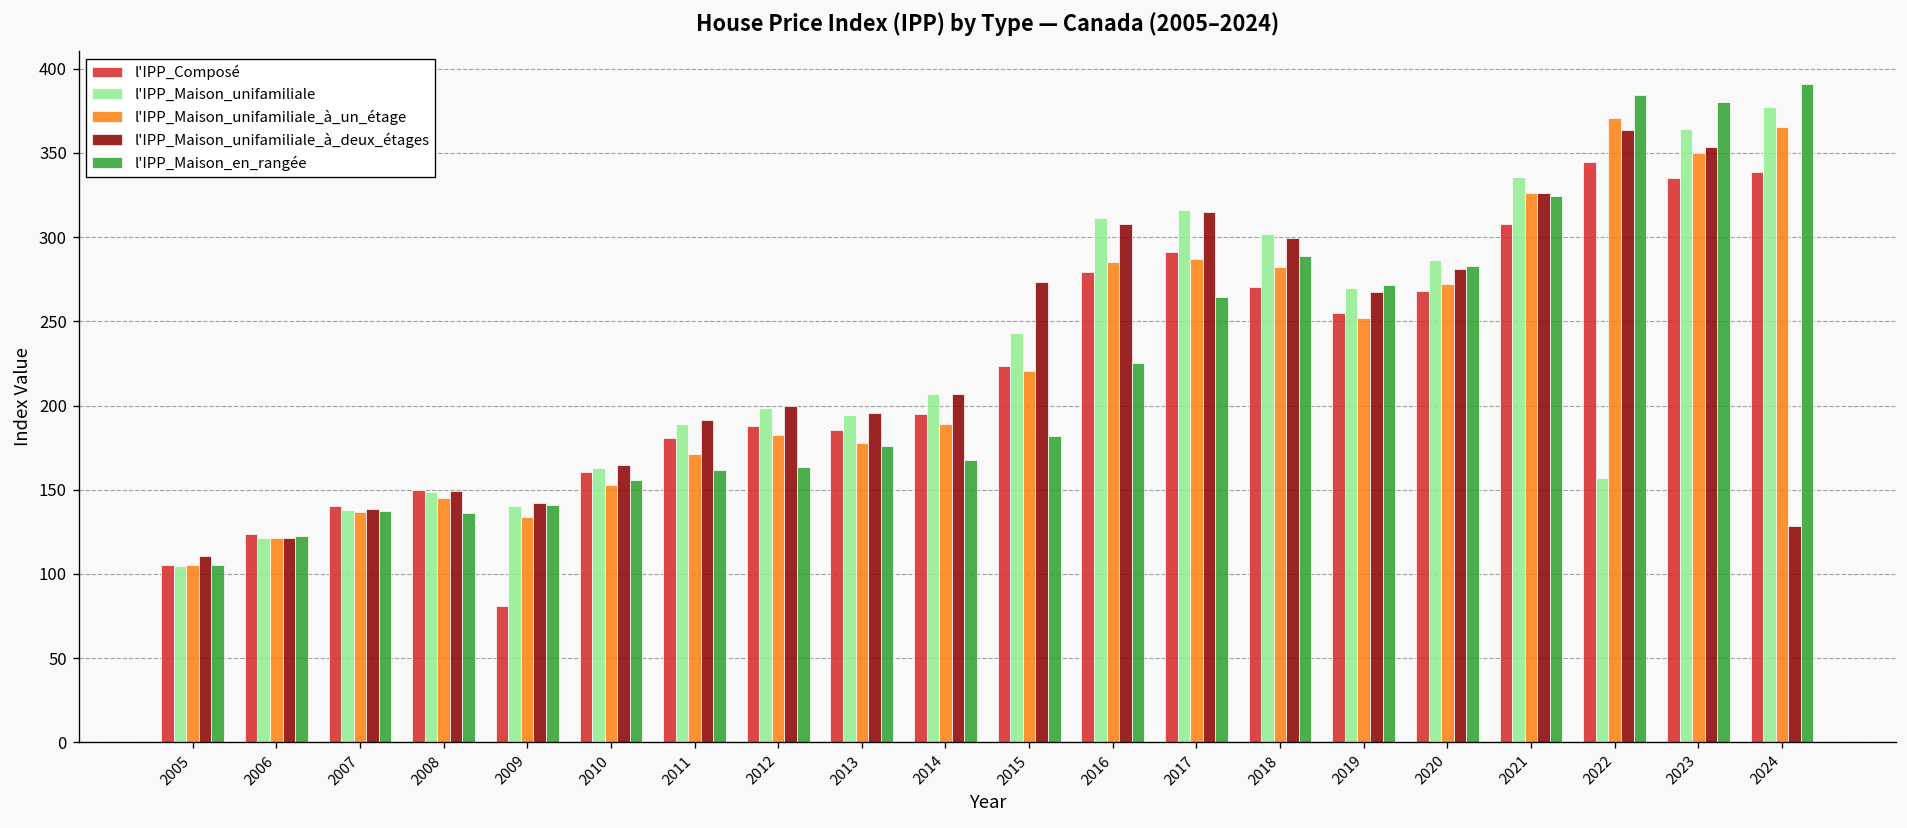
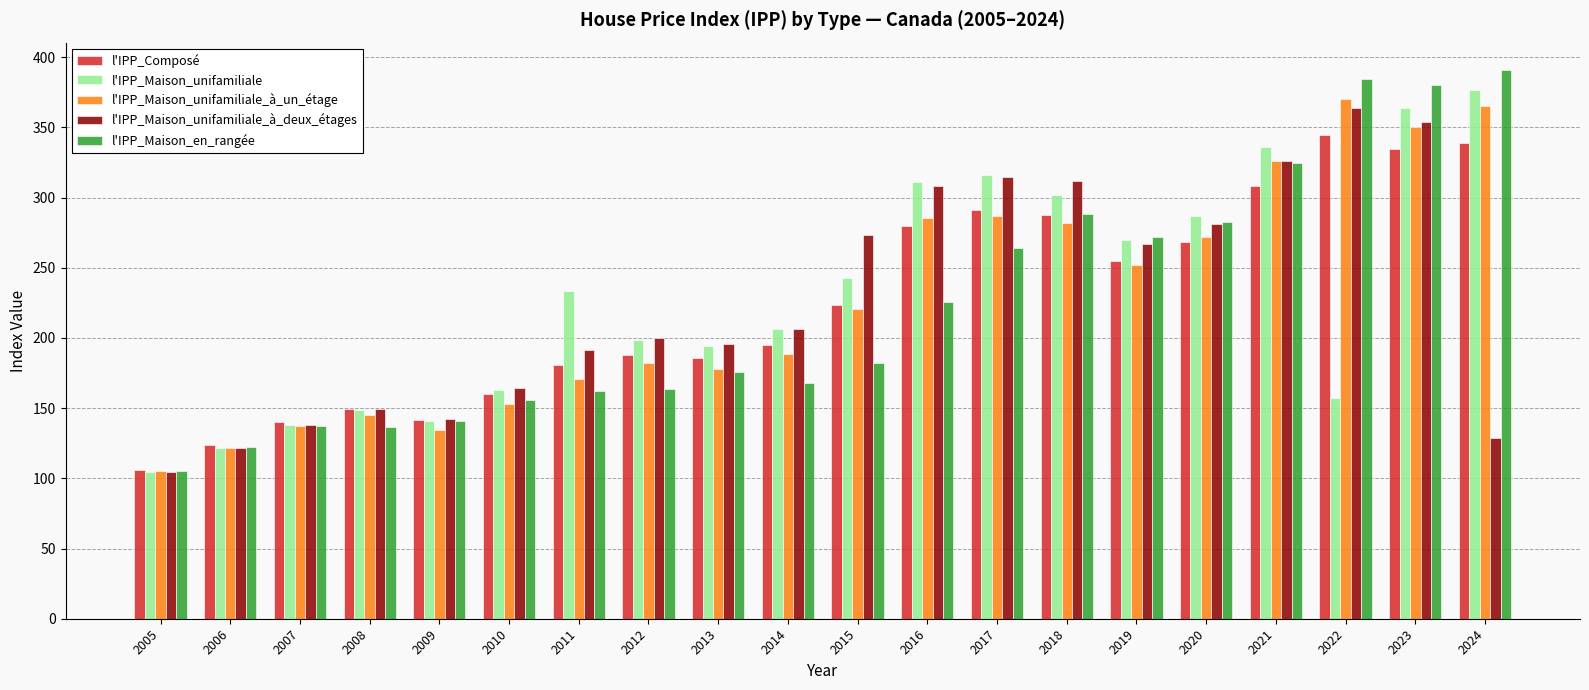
  {
    "l'IPP_Composé": {
      "2005": 106,
      "2006": 124,
      "2007": 140,
      "2008": 150,
-     "2009": 81,
+     "2009": 142,
      "2010": 160,
      "2011": 181,
      "2012": 188,
      "2013": 186,
      "2014": 195,
      "2015": 223,
      "2016": 280,
      "2017": 291,
-     "2018": 271,
+     "2018": 288,
      "2019": 255,
      "2020": 268,
      "2021": 308,
      "2022": 344,
      "2023": 335,
      "2024": 339
    },
    "l'IPP_Maison_unifamiliale": {
      "2005": 105,
      "2006": 122,
      "2007": 138,
      "2008": 149,
      "2009": 141,
      "2010": 163,
-     "2011": 189,
+     "2011": 234,
      "2012": 199,
      "2013": 195,
      "2014": 207,
      "2015": 243,
      "2016": 311,
      "2017": 316,
      "2018": 302,
      "2019": 270,
      "2020": 287,
      "2021": 336,
      "2022": 157,
      "2023": 364,
      "2024": 377
    },
    "l'IPP_Maison_unifamiliale_à_un_étage": {
      "2005": 105,
      "2006": 122,
      "2007": 137,
      "2008": 145,
      "2009": 134,
      "2010": 153,
      "2011": 171,
      "2012": 182,
      "2013": 178,
      "2014": 189,
      "2015": 221,
      "2016": 285,
      "2017": 287,
      "2018": 282,
      "2019": 252,
      "2020": 272,
      "2021": 326,
      "2022": 370,
      "2023": 350,
      "2024": 365
    },
    "l'IPP_Maison_unifamiliale_à_deux_étages": {
-     "2005": 110,
+     "2005": 104,
      "2006": 122,
      "2007": 138,
      "2008": 149,
      "2009": 142,
      "2010": 164,
      "2011": 191,
      "2012": 200,
      "2013": 196,
      "2014": 207,
      "2015": 274,
      "2016": 308,
      "2017": 315,
-     "2018": 300,
+     "2018": 312,
      "2019": 267,
      "2020": 281,
      "2021": 326,
      "2022": 364,
      "2023": 354,
      "2024": 129
    },
    "l'IPP_Maison_en_rangée": {
      "2005": 105,
      "2006": 122,
      "2007": 137,
      "2008": 136,
      "2009": 141,
      "2010": 156,
      "2011": 162,
      "2012": 163,
      "2013": 176,
      "2014": 168,
      "2015": 182,
      "2016": 226,
      "2017": 264,
      "2018": 289,
      "2019": 272,
      "2020": 283,
      "2021": 325,
      "2022": 384,
      "2023": 380,
      "2024": 391
    }
  }
